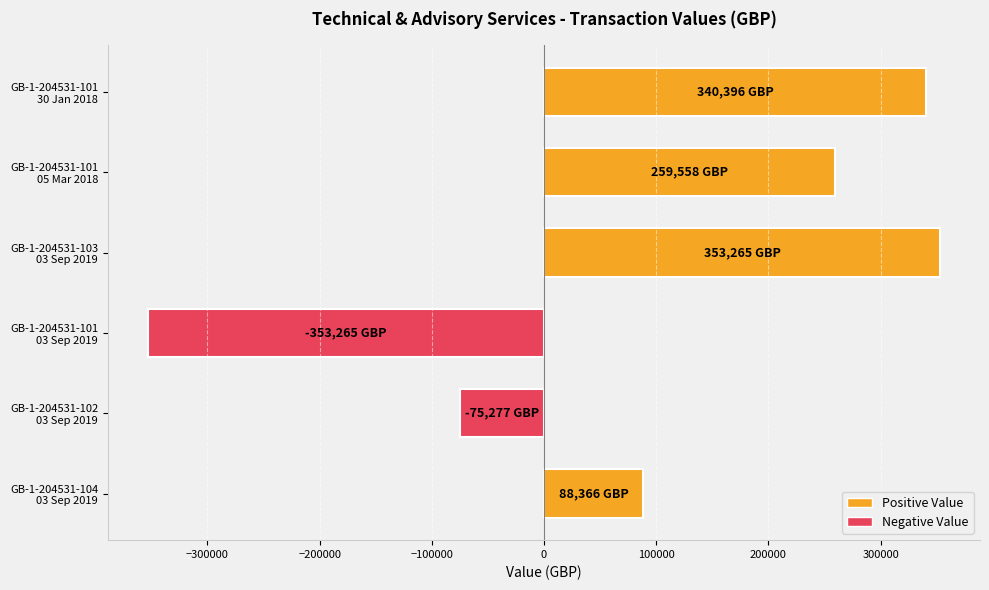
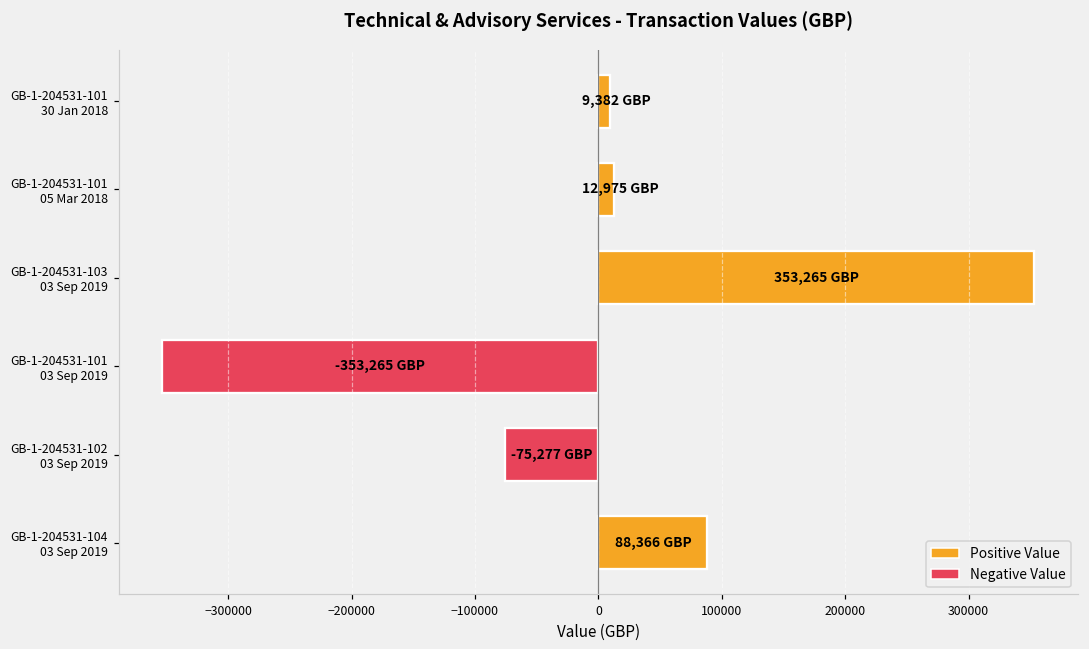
  {
-   "GB-1-204531-101 30 Jan 2018": "340,396",
-   "GB-1-204531-101 05 Mar 2018": "259,558",
+   "GB-1-204531-101 30 Jan 2018": "9,382",
+   "GB-1-204531-101 05 Mar 2018": "12,975",
    "GB-1-204531-103 03 Sep 2019": "353,265",
    "GB-1-204531-101 03 Sep 2019": "-353,265",
    "GB-1-204531-102 03 Sep 2019": "-75,277",
    "GB-1-204531-104 03 Sep 2019": "88,366"
  }
